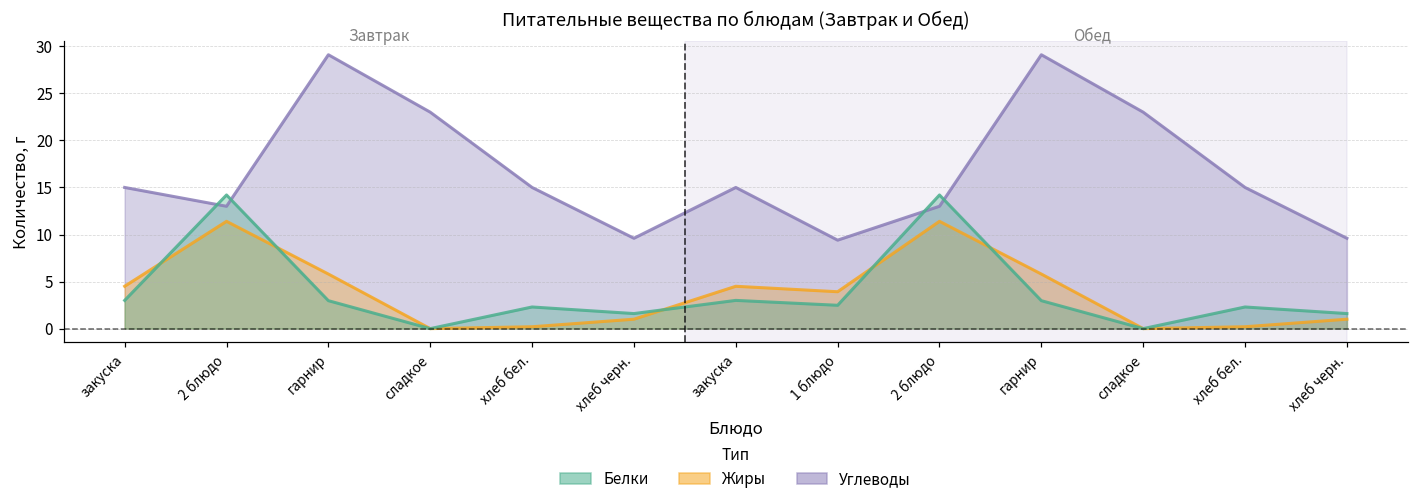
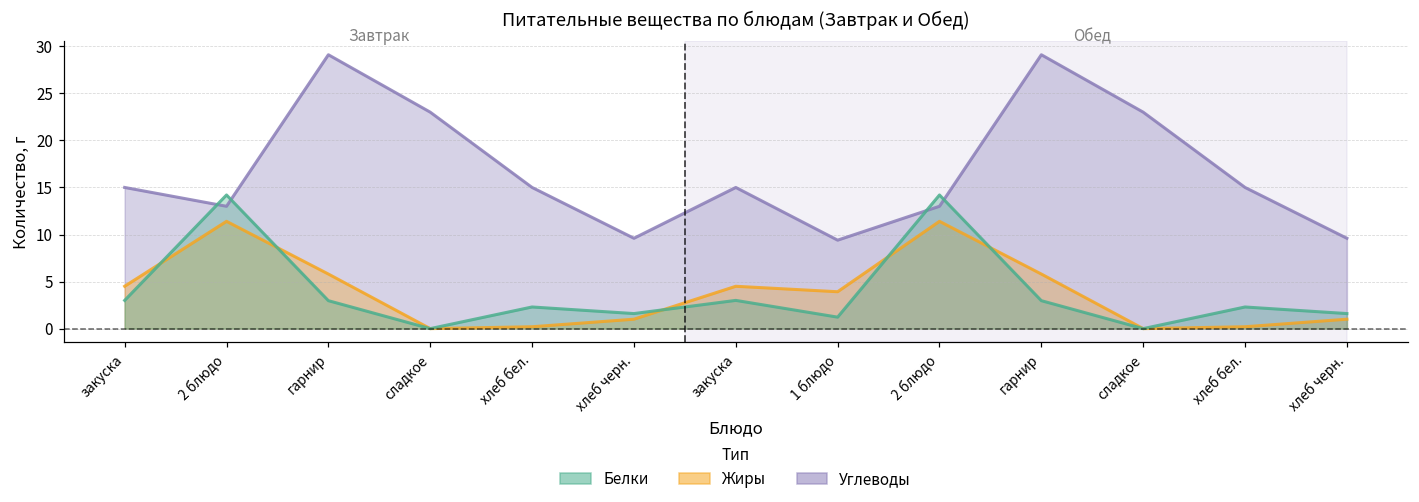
  {
    "Углеводы": {
      "1 блюдо": 9
    },
    "Жиры": {
      "1 блюдо": 4
    },
    "Белки": {
-     "1 блюдо": 2
+     "1 блюдо": 1
    }
  }
